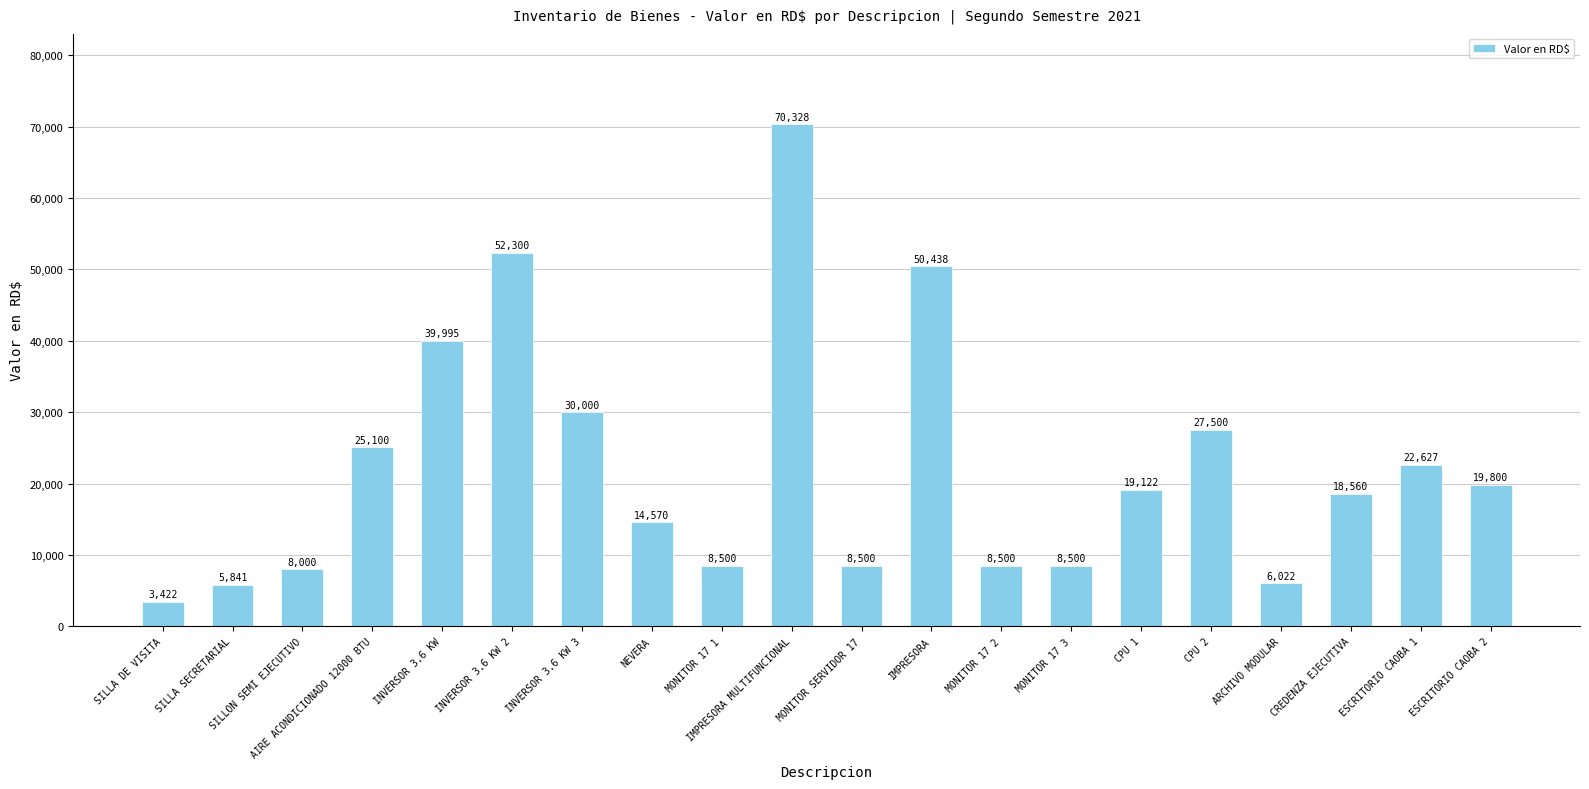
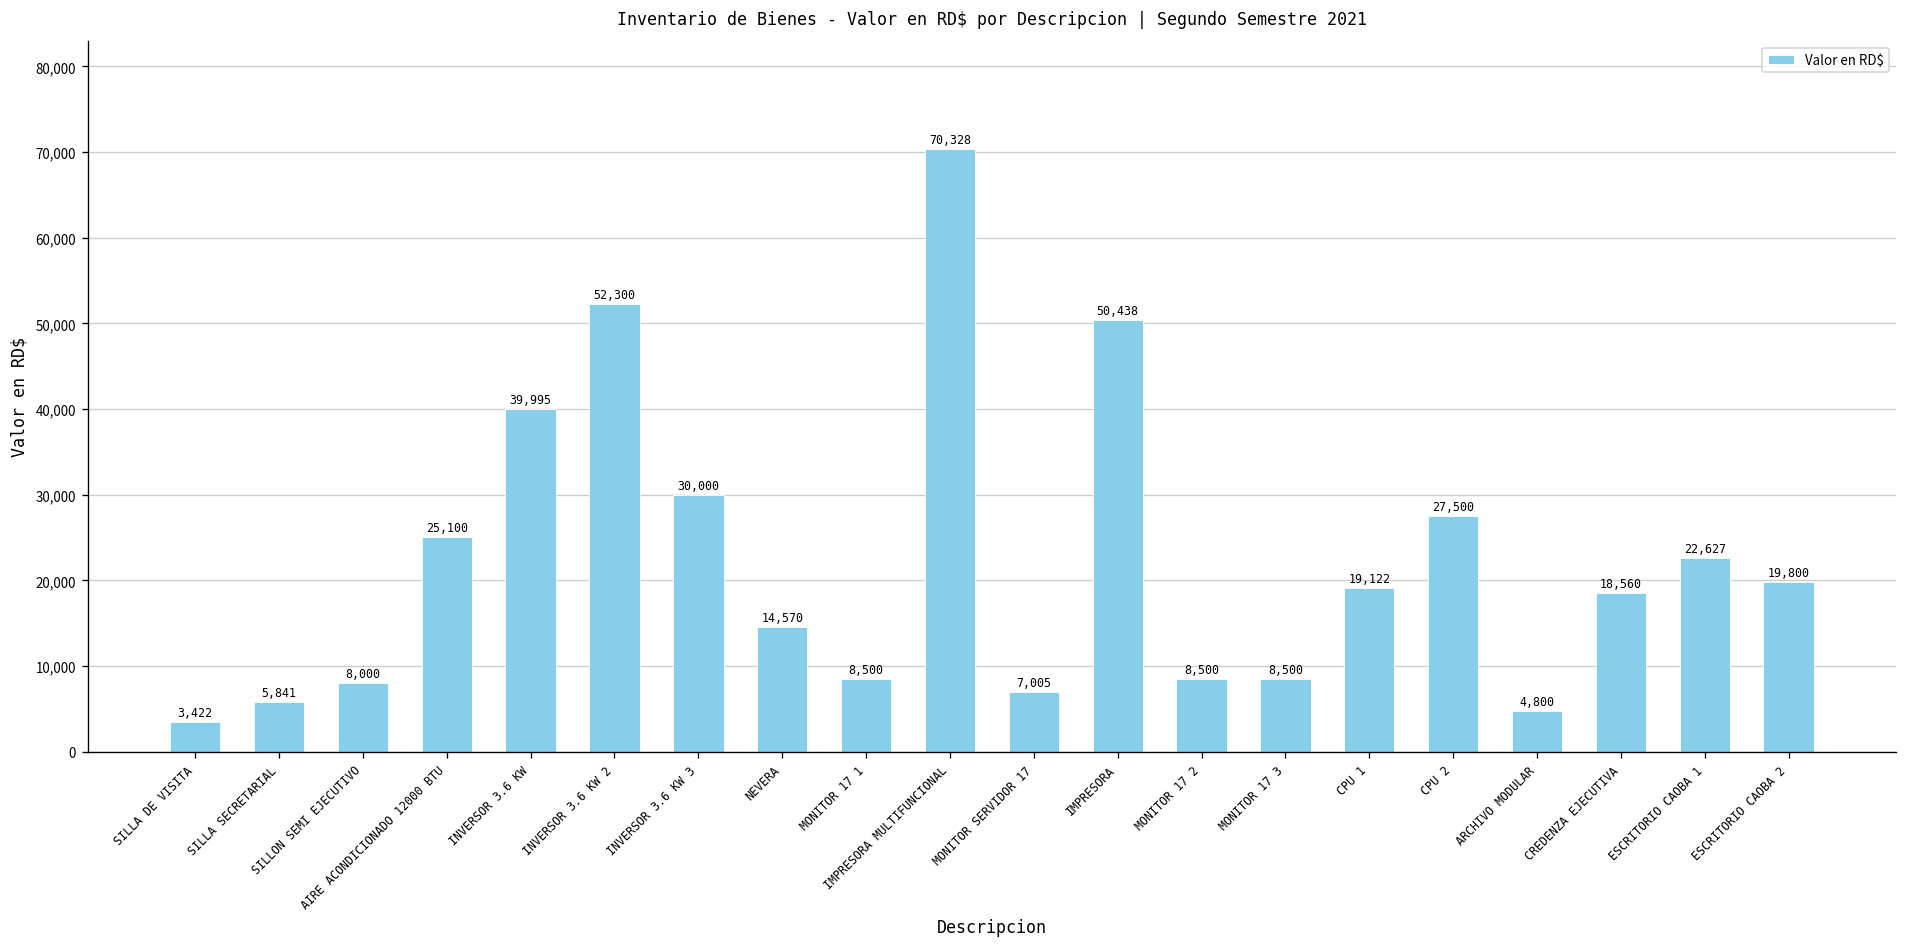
  {
    "SILLA DE VISITA": "3,422",
    "SILLA SECRETARIAL": "5,841",
    "SILLON SEMI EJECUTIVO": "8,000",
    "AIRE ACONDICIONADO 12000 BTU": "25,100",
    "INVERSOR 3.6 KW": "39,995",
    "INVERSOR 3.6 KW 2": "52,300",
    "INVERSOR 3.6 KW 3": "30,000",
    "NEVERA": "14,570",
    "MONITOR 17 1": "8,500",
    "IMPRESORA MULTIFUNCIONAL": "70,328",
-   "MONITOR SERVIDOR 17": "8,500",
+   "MONITOR SERVIDOR 17": "7,005",
    "IMPRESORA": "50,438",
    "MONITOR 17 2": "8,500",
    "MONITOR 17 3": "8,500",
    "CPU 1": "19,122",
    "CPU 2": "27,500",
-   "ARCHIVO MODULAR": "6,022",
+   "ARCHIVO MODULAR": "4,800",
    "CREDENZA EJECUTIVA": "18,560",
    "ESCRITORIO CAOBA 1": "22,627",
    "ESCRITORIO CAOBA 2": "19,800"
  }
